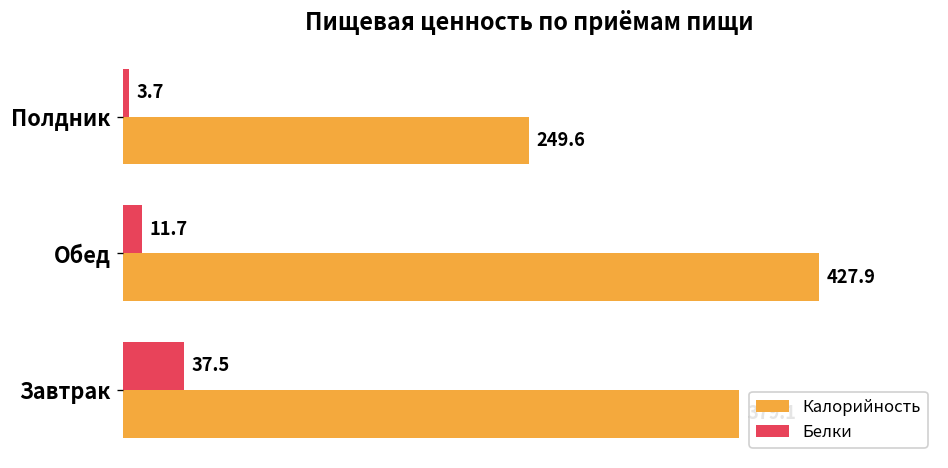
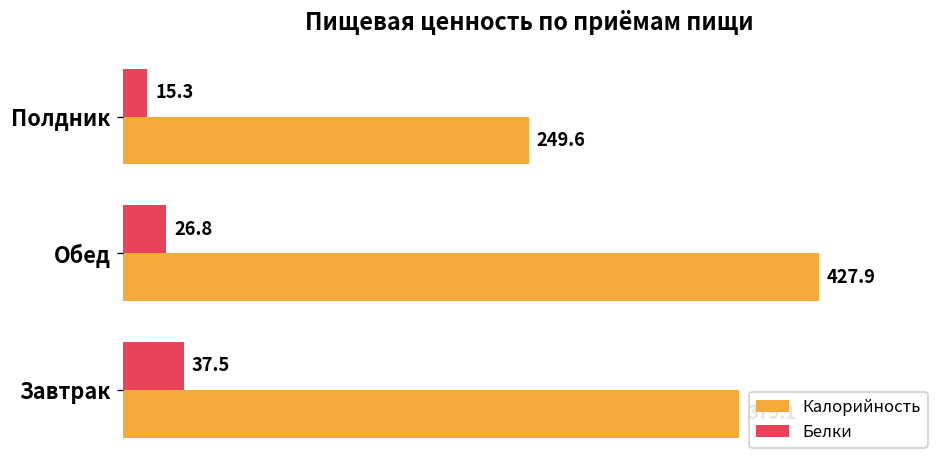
  {
    "Калорийность": {
      "Полдник": 249.6,
      "Обед": 427.9
    },
    "Белки": {
-     "Полдник": 3.7,
-     "Обед": 11.7,
+     "Полдник": 15.3,
+     "Обед": 26.8,
      "Завтрак": 37.5
    }
  }
